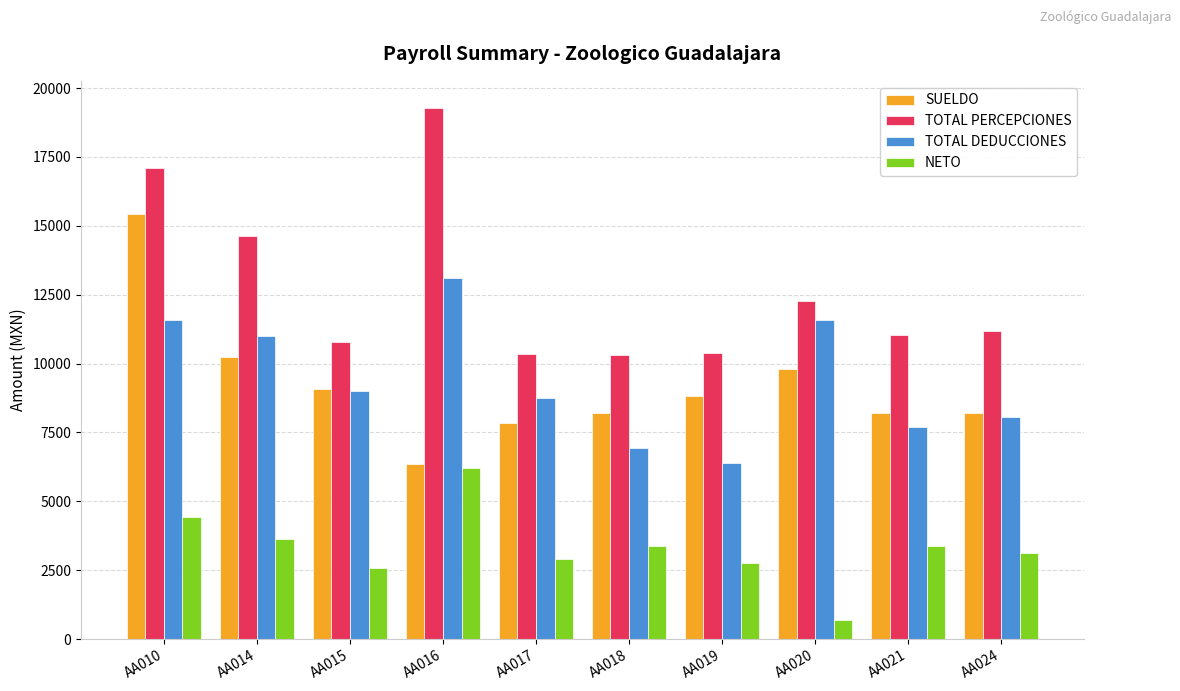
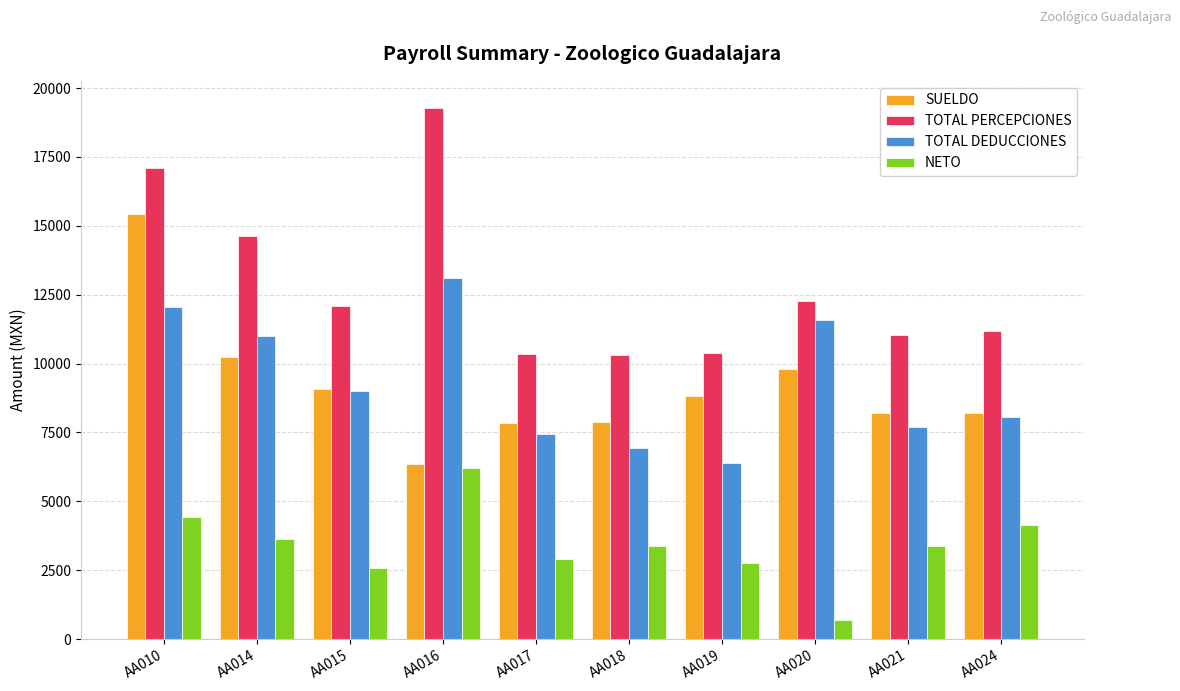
  {
    "SUELDO": {
      "AA010": 15400,
      "AA014": 10200,
      "AA015": 9100,
      "AA016": 6400,
      "AA017": 7800,
-     "AA018": 8200,
+     "AA018": 7900,
      "AA019": 8800,
      "AA020": 9800,
      "AA021": 8200,
      "AA024": 8200
    },
    "TOTAL PERCEPCIONES": {
      "AA010": 17100,
      "AA014": 14600,
-     "AA015": 10800,
+     "AA015": 12100,
      "AA016": 19300,
      "AA017": 10400,
      "AA018": 10300,
      "AA019": 10400,
      "AA020": 12300,
      "AA021": 11000,
      "AA024": 11200
    },
    "TOTAL DEDUCCIONES": {
-     "AA010": 11600,
+     "AA010": 12000,
      "AA014": 11000,
      "AA015": 9000,
      "AA016": 13100,
-     "AA017": 8800,
+     "AA017": 7500,
      "AA018": 6900,
      "AA019": 6400,
      "AA020": 11600,
      "AA021": 7700,
      "AA024": 8100
    },
    "NETO": {
      "AA010": 4400,
      "AA014": 3600,
      "AA015": 2600,
      "AA016": 6200,
      "AA017": 2900,
      "AA018": 3400,
      "AA019": 2700,
      "AA020": 700,
      "AA021": 3400,
-     "AA024": 3100
+     "AA024": 4200
    }
  }
